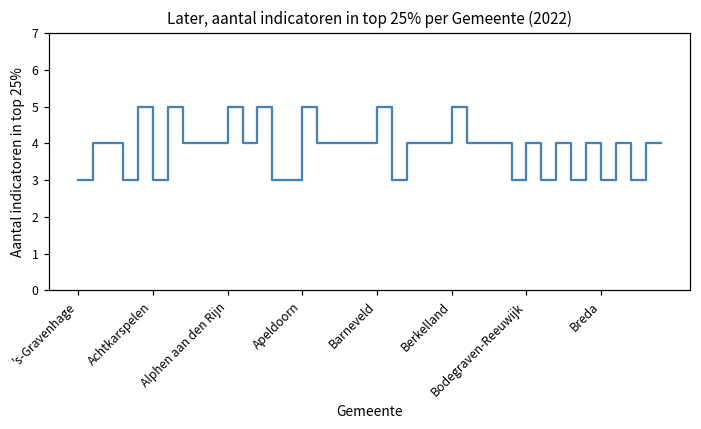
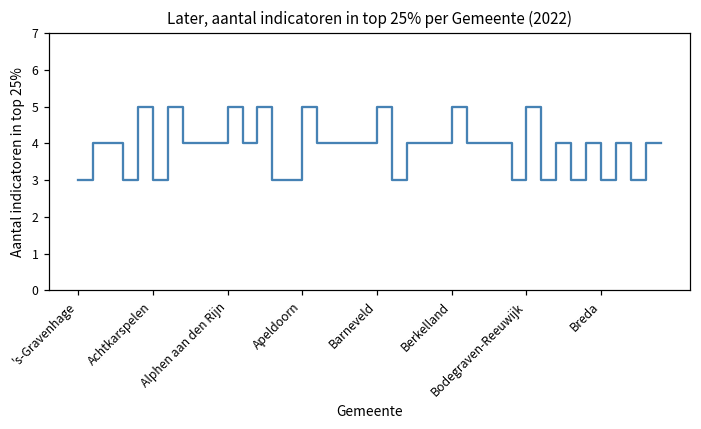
  {
    "'s-Gravenhage": 3,
    "Achtkarspelen": 3,
    "Alphen aan den Rijn": 5,
    "Apeldoorn": 5,
    "Barneveld": 5,
    "Berkelland": 5,
-   "Bodegraven-Reeuwijk": 4,
+   "Bodegraven-Reeuwijk": 5,
    "Breda": 3
  }
